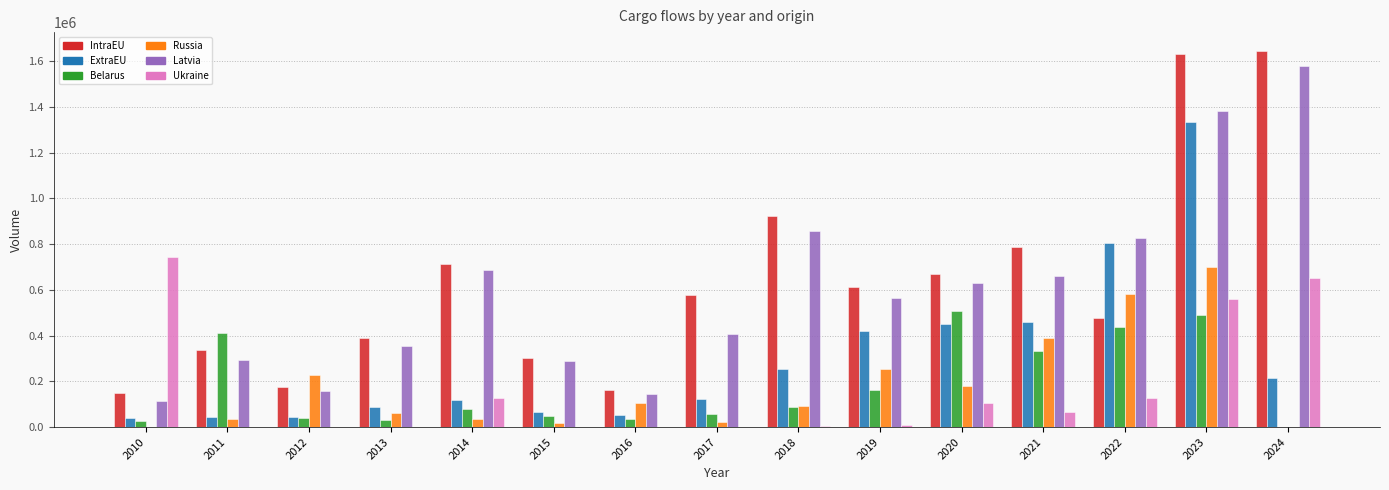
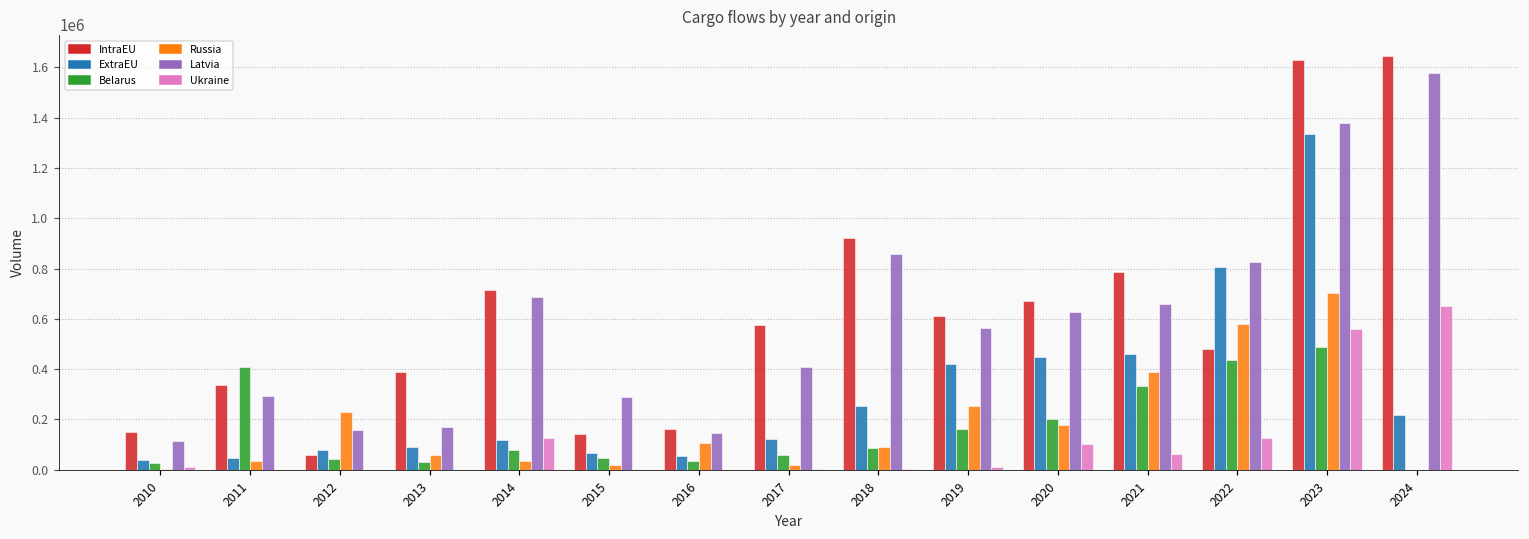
  {
    "IntraEU": {
      "2010": 150000,
      "2011": 340000,
-     "2012": 170000,
+     "2012": 60000,
      "2013": 390000,
      "2014": 710000,
-     "2015": 300000,
+     "2015": 140000,
      "2016": 160000,
      "2017": 580000,
      "2018": 920000,
      "2019": 610000,
      "2020": 670000,
      "2021": 790000,
      "2022": 480000,
      "2023": 1630000,
      "2024": 1640000
    },
    "ExtraEU": {
      "2010": 40000,
      "2011": 50000,
-     "2012": 40000,
+     "2012": 80000,
      "2013": 90000,
      "2014": 120000,
      "2015": 70000,
      "2016": 50000,
      "2017": 120000,
      "2018": 250000,
      "2019": 420000,
      "2020": 450000,
      "2021": 460000,
      "2022": 810000,
      "2023": 1330000,
      "2024": 220000
    },
    "Belarus": {
      "2010": 30000,
      "2011": 410000,
      "2012": 40000,
      "2013": 30000,
      "2014": 80000,
      "2015": 50000,
      "2016": 30000,
      "2017": 60000,
      "2018": 90000,
      "2019": 160000,
-     "2020": 510000,
+     "2020": 200000,
      "2021": 330000,
      "2022": 440000,
      "2023": 490000,
      "2024": 0
    },
    "Russia": {
      "2011": 40000,
      "2012": 230000,
      "2013": 60000,
      "2014": 40000,
      "2015": 20000,
      "2016": 110000,
      "2017": 20000,
      "2018": 90000,
      "2019": 260000,
      "2020": 180000,
      "2021": 390000,
      "2022": 580000,
      "2023": 700000,
      "2024": 0
    },
    "Latvia": {
      "2010": 110000,
      "2011": 290000,
      "2012": 160000,
-     "2013": 360000,
+     "2013": 170000,
      "2014": 680000,
      "2015": 290000,
      "2016": 140000,
      "2017": 410000,
      "2018": 860000,
      "2019": 560000,
      "2020": 630000,
      "2021": 660000,
      "2022": 830000,
      "2023": 1380000,
      "2024": 1580000
    },
    "Ukraine": {
-     "2010": 740000,
+     "2010": 10000,
      "2011": 0,
      "2012": 0,
      "2013": 0,
      "2014": 130000,
      "2015": 0,
      "2016": 0,
      "2020": 100000,
      "2021": 60000,
      "2022": 130000,
      "2023": 560000,
      "2024": 650000
    }
  }
